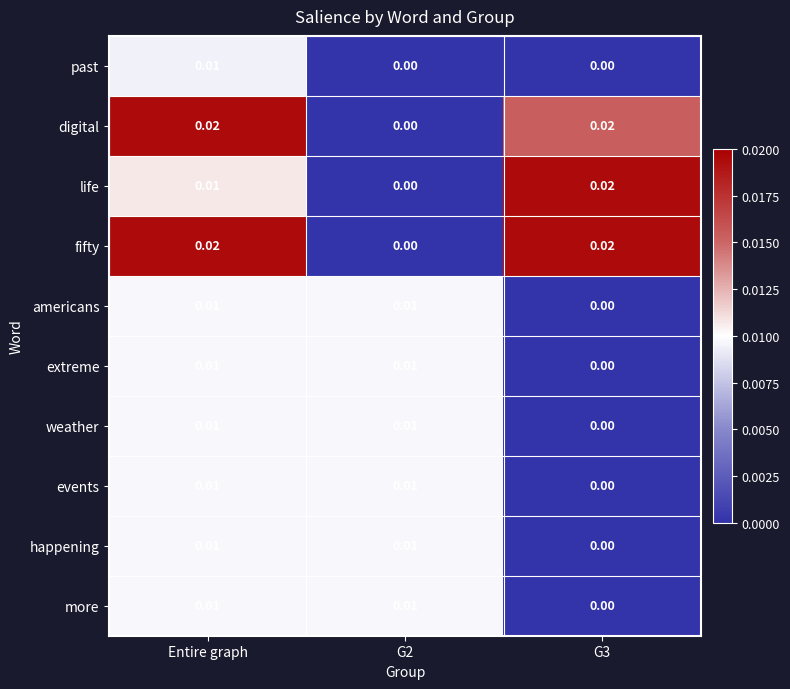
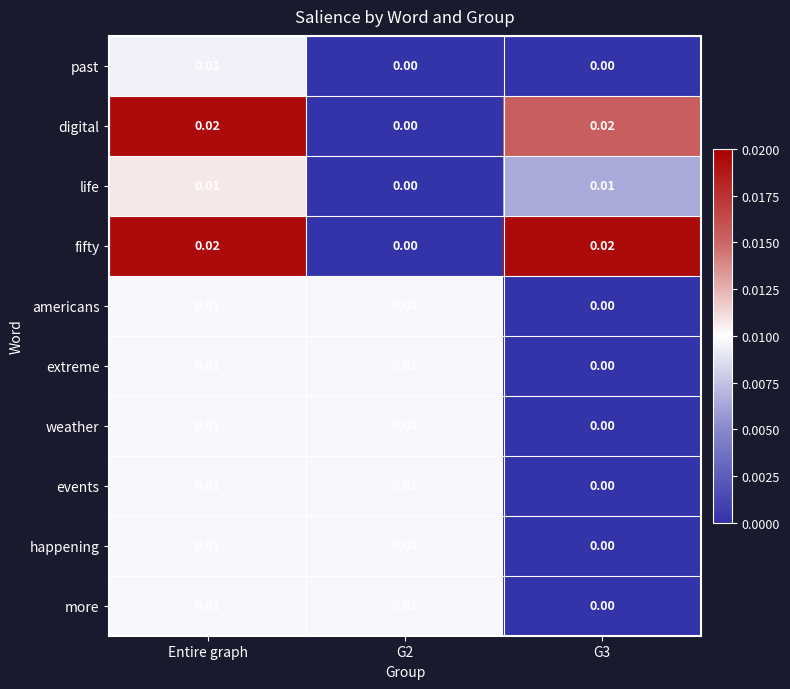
  {
    "past": {
      "G2": 0.00,
      "G3": 0.00
    },
    "digital": {
      "Entire graph": 0.02,
      "G2": 0.00,
      "G3": 0.02
    },
    "life": {
      "G2": 0.00,
-     "G3": 0.02
+     "G3": 0.01
    },
    "fifty": {
      "Entire graph": 0.02,
      "G2": 0.00,
      "G3": 0.02
    },
    "americans": {
      "G3": 0.00
    },
    "extreme": {
      "G3": 0.00
    },
    "weather": {
      "G3": 0.00
    },
    "events": {
      "G3": 0.00
    },
    "happening": {
      "G3": 0.00
    },
    "more": {
      "G3": 0.00
    }
  }
